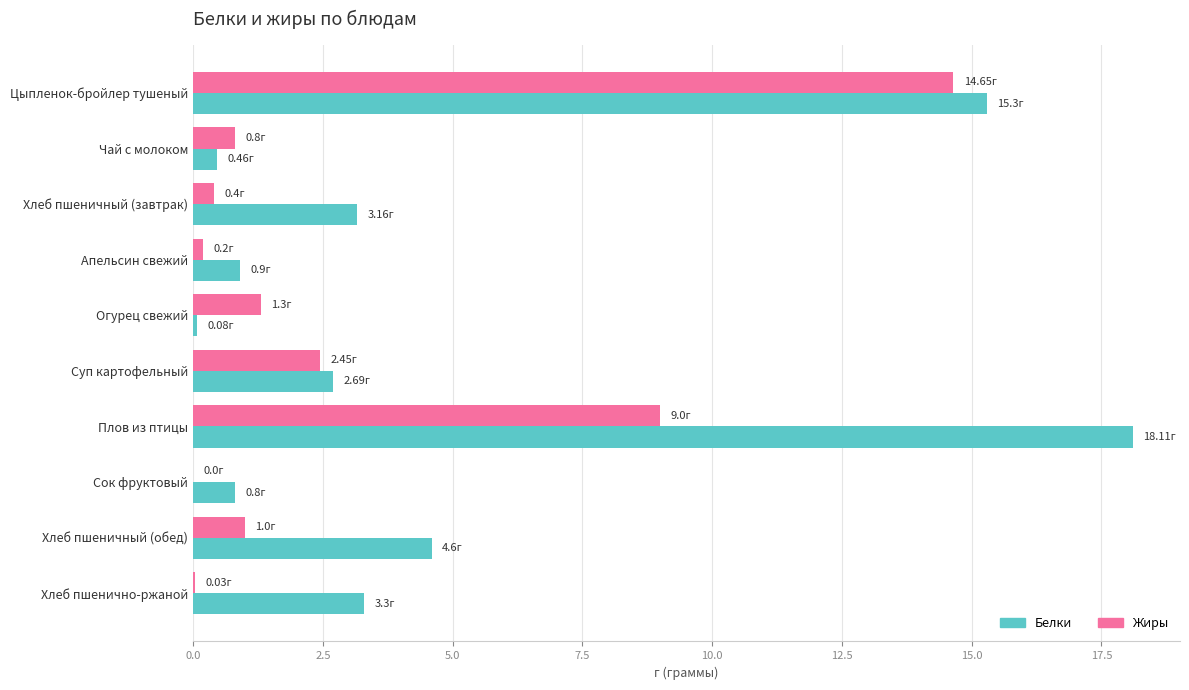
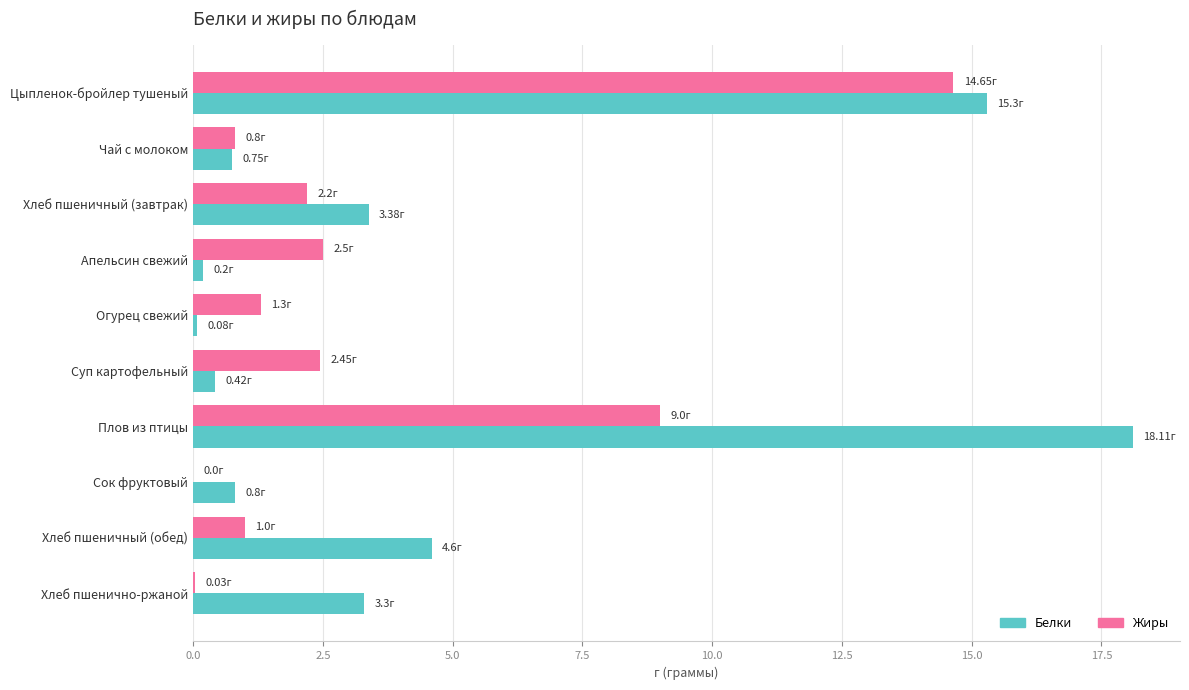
  {
    "Белки": {
      "Цыпленок-бройлер тушеный": "15.3г",
-     "Чай с молоком": "0.46г",
-     "Хлеб пшеничный (завтрак)": "3.16г",
-     "Апельсин свежий": "0.9г",
+     "Чай с молоком": "0.75г",
+     "Хлеб пшеничный (завтрак)": "3.38г",
+     "Апельсин свежий": "0.2г",
      "Огурец свежий": "0.08г",
-     "Суп картофельный": "2.69г",
+     "Суп картофельный": "0.42г",
      "Плов из птицы": "18.11г",
      "Сок фруктовый": "0.8г",
      "Хлеб пшеничный (обед)": "4.6г",
      "Хлеб пшенично-ржаной": "3.3г"
    },
    "Жиры": {
      "Цыпленок-бройлер тушеный": "14.65г",
      "Чай с молоком": "0.8г",
-     "Хлеб пшеничный (завтрак)": "0.4г",
-     "Апельсин свежий": "0.2г",
+     "Хлеб пшеничный (завтрак)": "2.2г",
+     "Апельсин свежий": "2.5г",
      "Огурец свежий": "1.3г",
      "Суп картофельный": "2.45г",
      "Плов из птицы": "9.0г",
      "Сок фруктовый": "0.0г",
      "Хлеб пшеничный (обед)": "1.0г",
      "Хлеб пшенично-ржаной": "0.03г"
    }
  }
